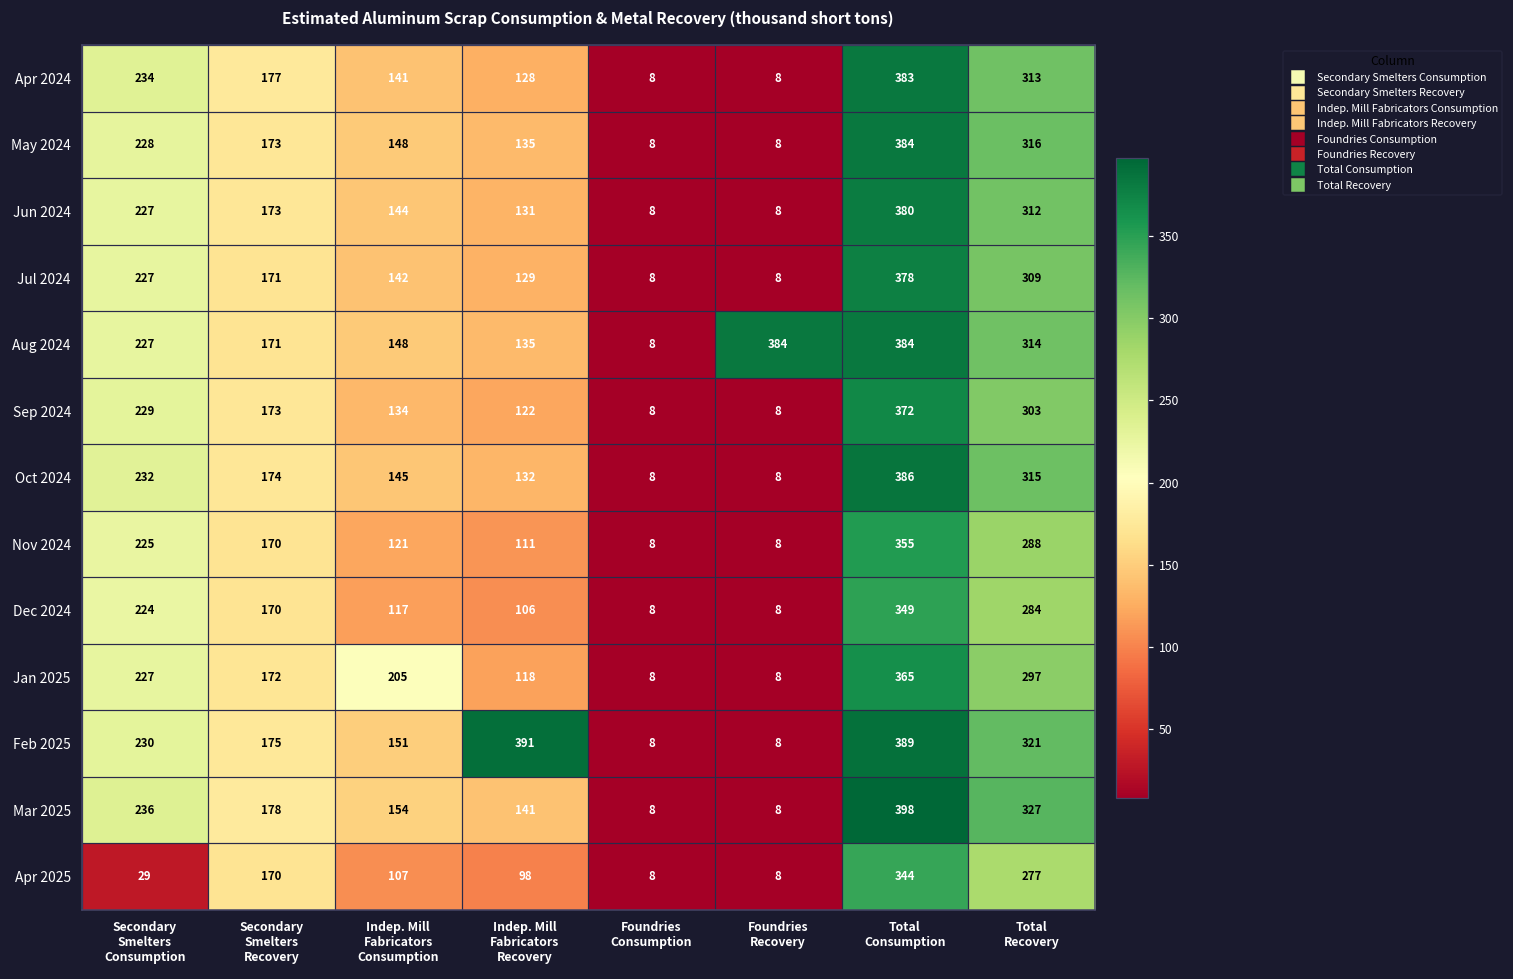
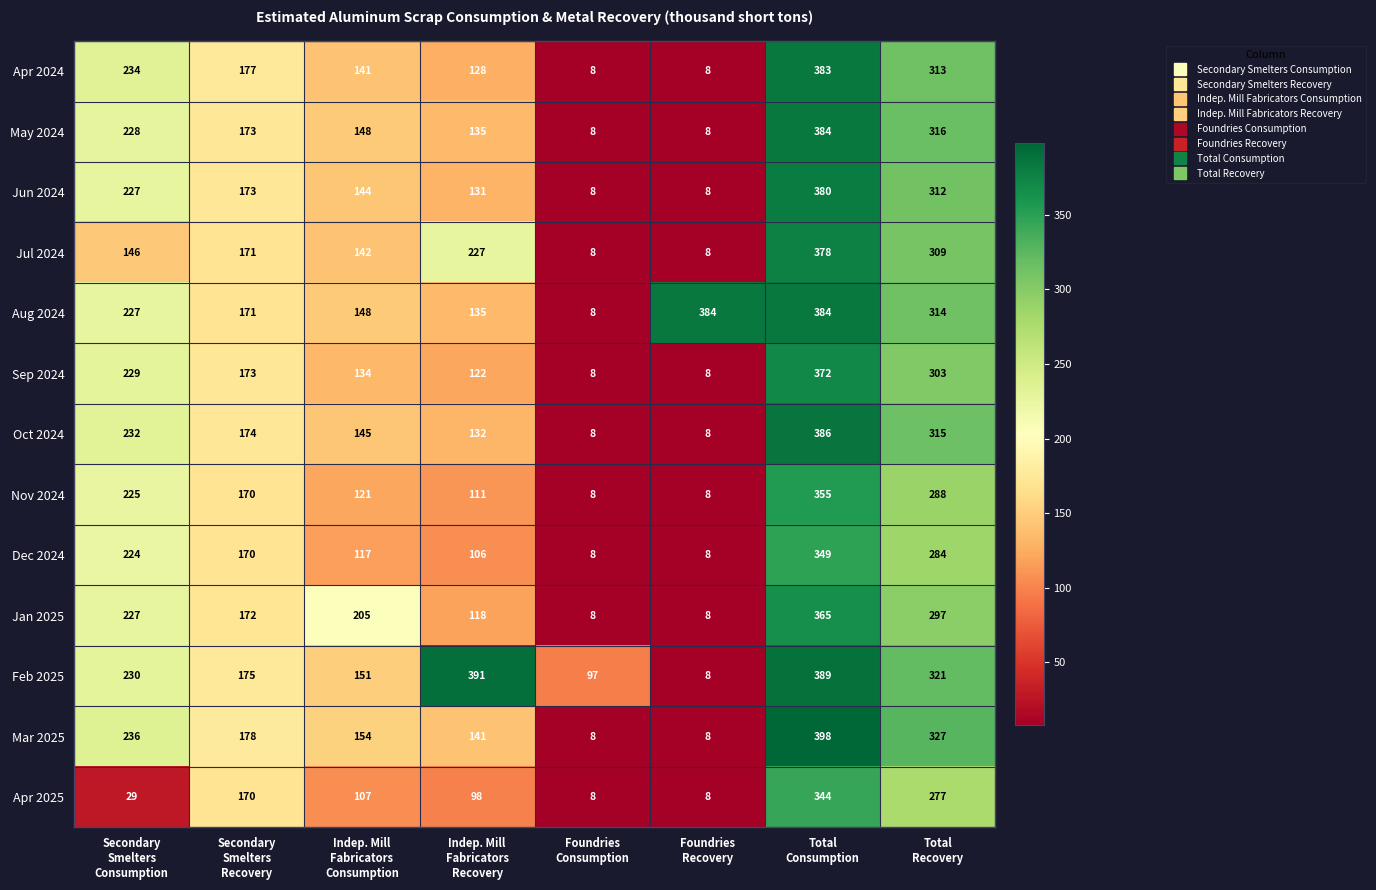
  {
    "Apr 2024": {
      "Secondary Smelters Consumption": 234,
      "Secondary Smelters Recovery": 177,
      "Indep. Mill Fabricators Consumption": 141,
      "Indep. Mill Fabricators Recovery": 128,
      "Foundries Consumption": 8,
      "Foundries Recovery": 8,
      "Total Consumption": 383,
      "Total Recovery": 313
    },
    "May 2024": {
      "Secondary Smelters Consumption": 228,
      "Secondary Smelters Recovery": 173,
      "Indep. Mill Fabricators Consumption": 148,
      "Indep. Mill Fabricators Recovery": 135,
      "Foundries Consumption": 8,
      "Foundries Recovery": 8,
      "Total Consumption": 384,
      "Total Recovery": 316
    },
    "Jun 2024": {
      "Secondary Smelters Consumption": 227,
      "Secondary Smelters Recovery": 173,
      "Indep. Mill Fabricators Consumption": 144,
      "Indep. Mill Fabricators Recovery": 131,
      "Foundries Consumption": 8,
      "Foundries Recovery": 8,
      "Total Consumption": 380,
      "Total Recovery": 312
    },
    "Jul 2024": {
-     "Secondary Smelters Consumption": 227,
+     "Secondary Smelters Consumption": 146,
      "Secondary Smelters Recovery": 171,
      "Indep. Mill Fabricators Consumption": 142,
-     "Indep. Mill Fabricators Recovery": 129,
+     "Indep. Mill Fabricators Recovery": 227,
      "Foundries Consumption": 8,
      "Foundries Recovery": 8,
      "Total Consumption": 378,
      "Total Recovery": 309
    },
    "Aug 2024": {
      "Secondary Smelters Consumption": 227,
      "Secondary Smelters Recovery": 171,
      "Indep. Mill Fabricators Consumption": 148,
      "Indep. Mill Fabricators Recovery": 135,
      "Foundries Consumption": 8,
      "Foundries Recovery": 384,
      "Total Consumption": 384,
      "Total Recovery": 314
    },
    "Sep 2024": {
      "Secondary Smelters Consumption": 229,
      "Secondary Smelters Recovery": 173,
      "Indep. Mill Fabricators Consumption": 134,
      "Indep. Mill Fabricators Recovery": 122,
      "Foundries Consumption": 8,
      "Foundries Recovery": 8,
      "Total Consumption": 372,
      "Total Recovery": 303
    },
    "Oct 2024": {
      "Secondary Smelters Consumption": 232,
      "Secondary Smelters Recovery": 174,
      "Indep. Mill Fabricators Consumption": 145,
      "Indep. Mill Fabricators Recovery": 132,
      "Foundries Consumption": 8,
      "Foundries Recovery": 8,
      "Total Consumption": 386,
      "Total Recovery": 315
    },
    "Nov 2024": {
      "Secondary Smelters Consumption": 225,
      "Secondary Smelters Recovery": 170,
      "Indep. Mill Fabricators Consumption": 121,
      "Indep. Mill Fabricators Recovery": 111,
      "Foundries Consumption": 8,
      "Foundries Recovery": 8,
      "Total Consumption": 355,
      "Total Recovery": 288
    },
    "Dec 2024": {
      "Secondary Smelters Consumption": 224,
      "Secondary Smelters Recovery": 170,
      "Indep. Mill Fabricators Consumption": 117,
      "Indep. Mill Fabricators Recovery": 106,
      "Foundries Consumption": 8,
      "Foundries Recovery": 8,
      "Total Consumption": 349,
      "Total Recovery": 284
    },
    "Jan 2025": {
      "Secondary Smelters Consumption": 227,
      "Secondary Smelters Recovery": 172,
      "Indep. Mill Fabricators Consumption": 205,
      "Indep. Mill Fabricators Recovery": 118,
      "Foundries Consumption": 8,
      "Foundries Recovery": 8,
      "Total Consumption": 365,
      "Total Recovery": 297
    },
    "Feb 2025": {
      "Secondary Smelters Consumption": 230,
      "Secondary Smelters Recovery": 175,
      "Indep. Mill Fabricators Consumption": 151,
      "Indep. Mill Fabricators Recovery": 391,
-     "Foundries Consumption": 8,
+     "Foundries Consumption": 97,
      "Foundries Recovery": 8,
      "Total Consumption": 389,
      "Total Recovery": 321
    },
    "Mar 2025": {
      "Secondary Smelters Consumption": 236,
      "Secondary Smelters Recovery": 178,
      "Indep. Mill Fabricators Consumption": 154,
      "Indep. Mill Fabricators Recovery": 141,
      "Foundries Consumption": 8,
      "Foundries Recovery": 8,
      "Total Consumption": 398,
      "Total Recovery": 327
    },
    "Apr 2025": {
      "Secondary Smelters Consumption": 29,
      "Secondary Smelters Recovery": 170,
      "Indep. Mill Fabricators Consumption": 107,
      "Indep. Mill Fabricators Recovery": 98,
      "Foundries Consumption": 8,
      "Foundries Recovery": 8,
      "Total Consumption": 344,
      "Total Recovery": 277
    }
  }
